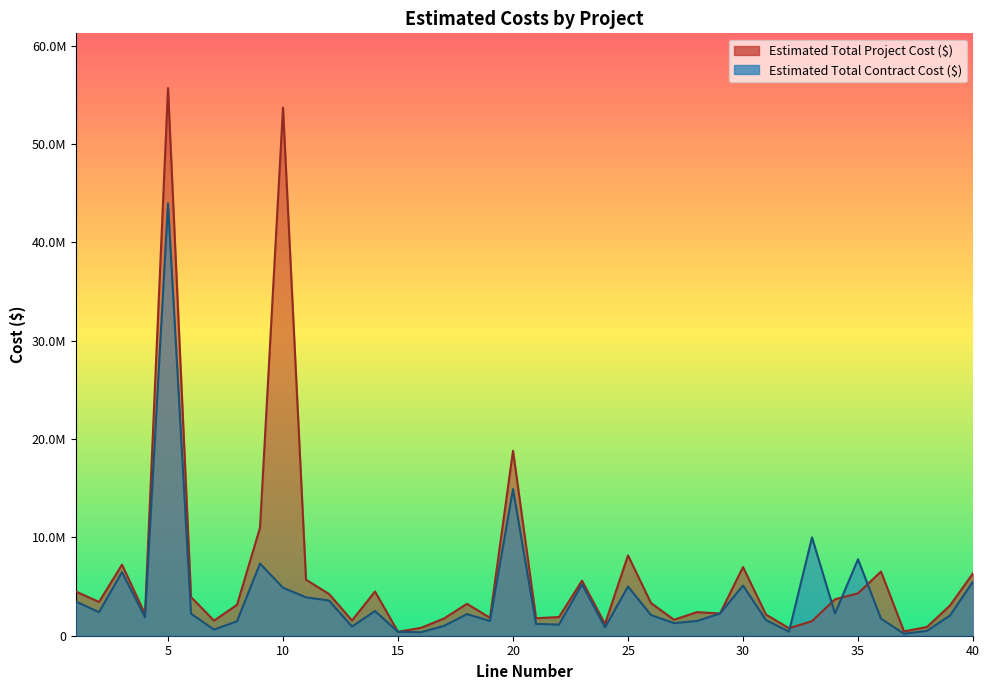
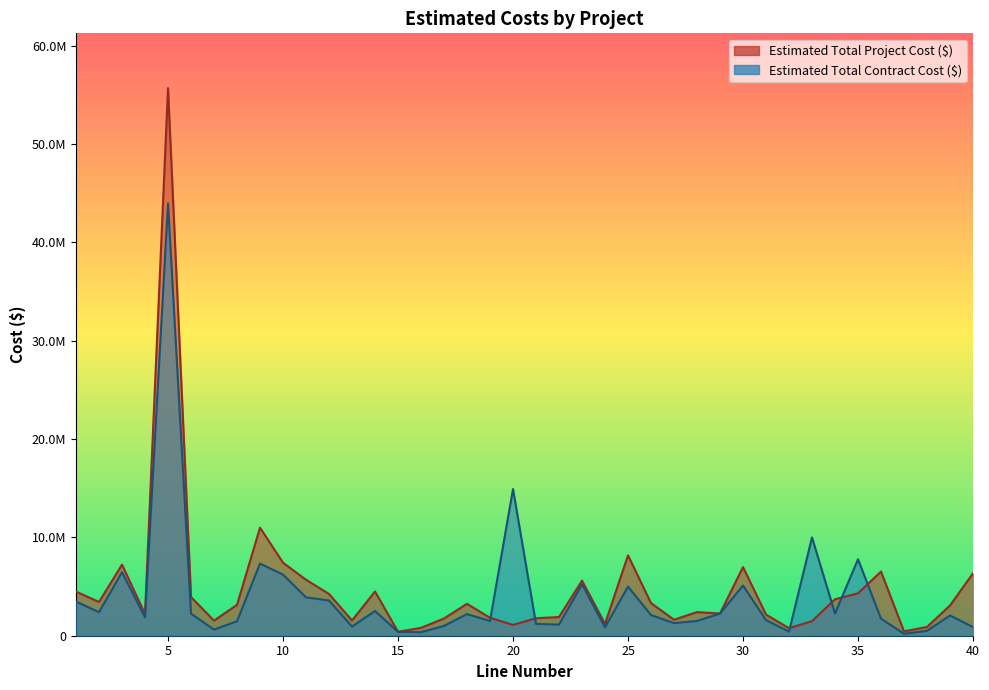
  {
    "Estimated Total Project Cost ($)": {
      "5": 56000000,
-     "10": 54000000,
-     "20": 19000000,
+     "10": 7000000,
+     "20": 1000000,
      "25": 8000000,
      "30": 7000000,
      "35": 4000000,
      "40": 6000000
    },
    "Estimated Total Contract Cost ($)": {
      "5": 44000000,
-     "10": 5000000,
+     "10": 6000000,
      "20": 15000000,
      "25": 5000000,
      "30": 5000000,
      "35": 8000000,
-     "40": 5000000
+     "40": 1000000
    }
  }
